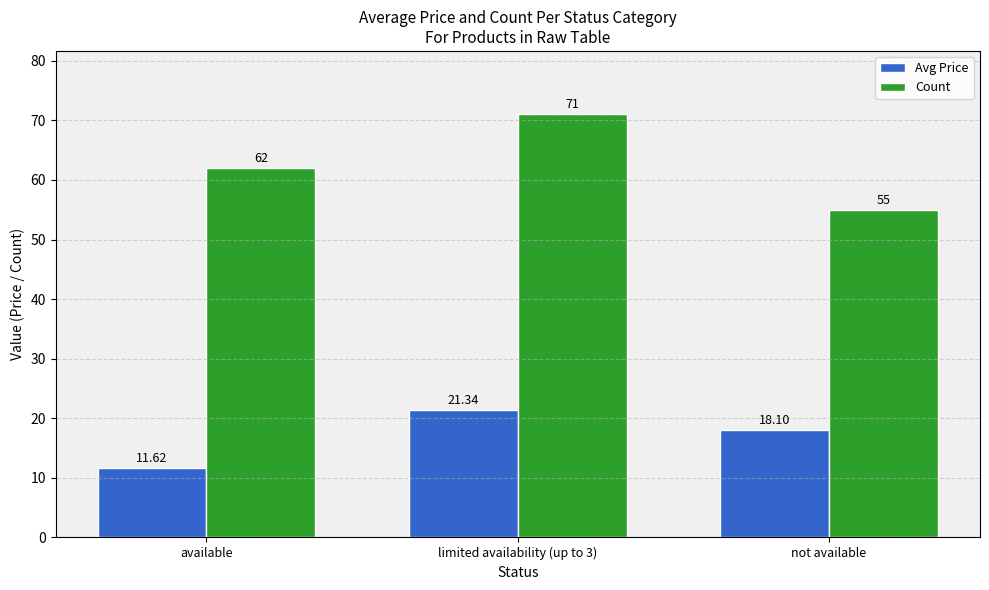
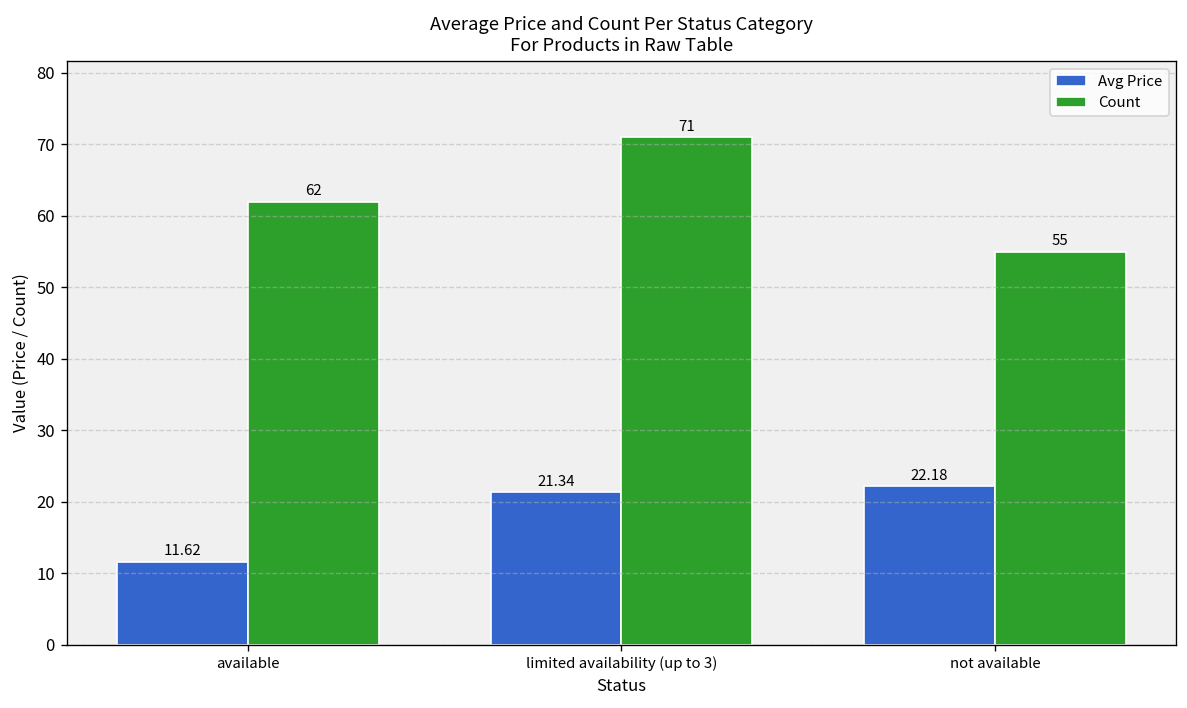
  {
    "Avg Price": {
      "available": 11.62,
      "limited availability (up to 3)": 21.34,
-     "not available": 18.10
+     "not available": 22.18
    },
    "Count": {
      "available": 62,
      "limited availability (up to 3)": 71,
      "not available": 55
    }
  }
